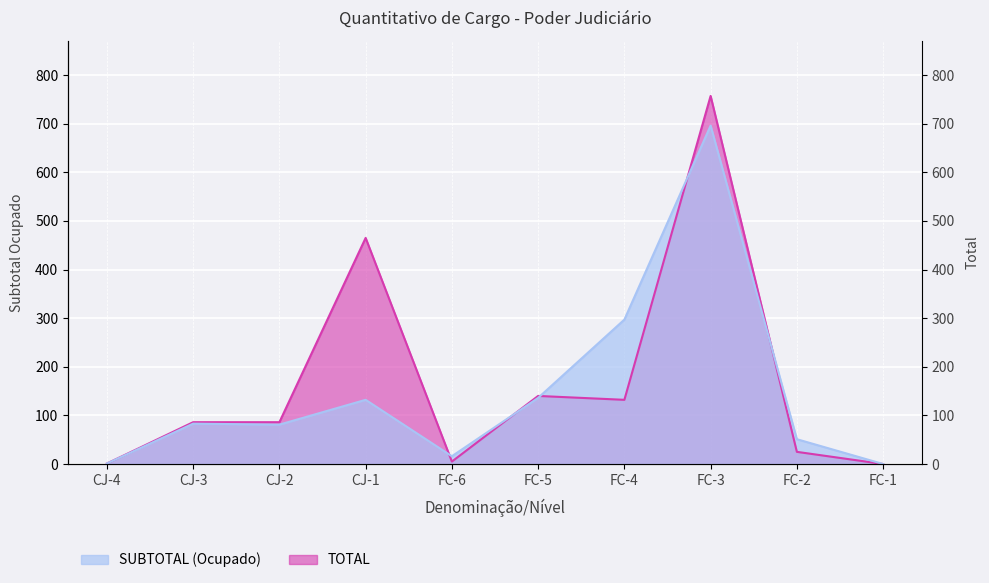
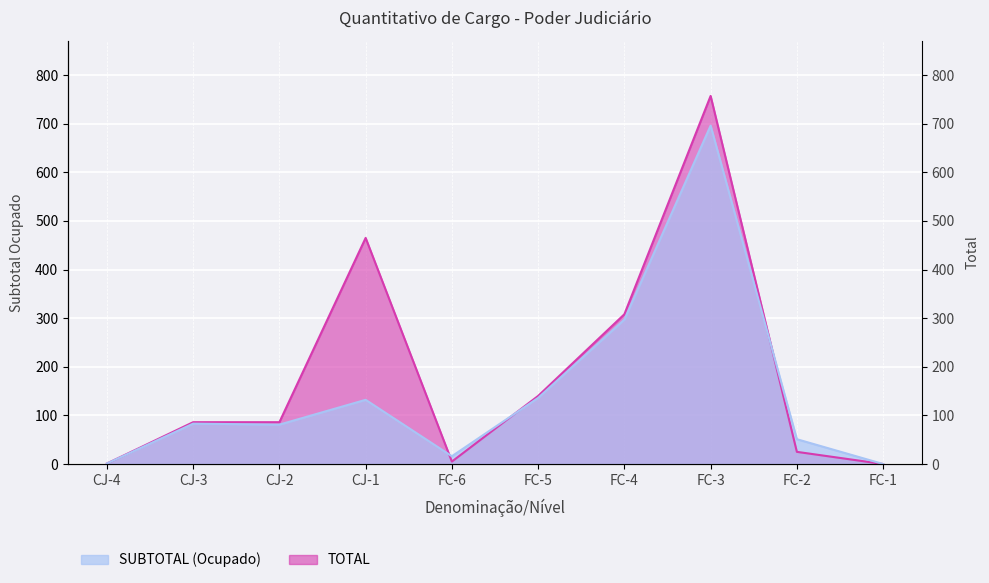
  {
    "SUBTOTAL (Ocupado)": {
      "CJ-1": 130,
      "FC-6": 20,
      "FC-4": 300,
      "FC-3": 700,
      "FC-2": 50
    },
    "TOTAL": {
      "CJ-1": 470,
      "FC-6": 10,
-     "FC-4": 130,
+     "FC-4": 310,
      "FC-3": 760,
      "FC-2": 30
    }
  }
